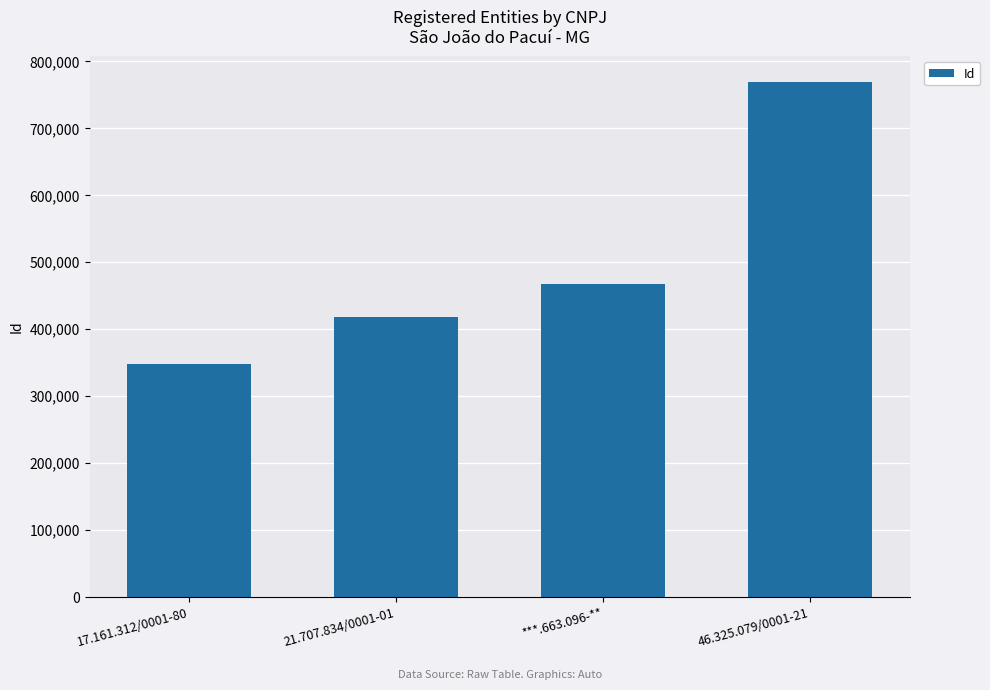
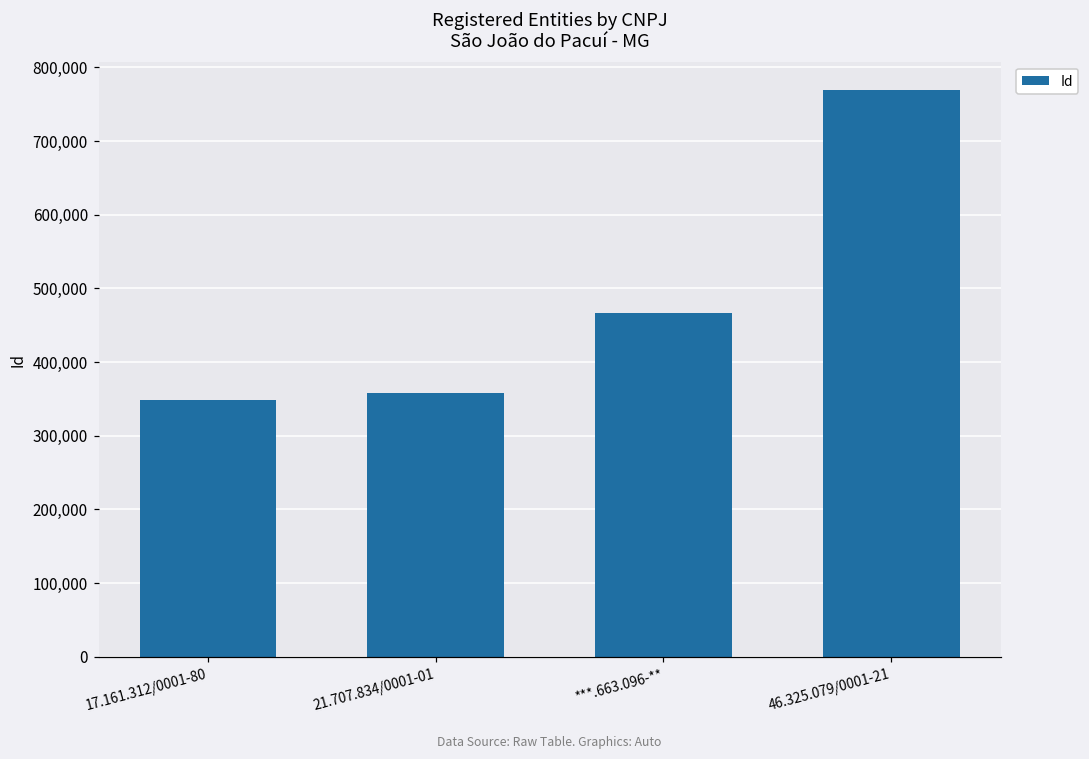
  {
    "17.161.312/0001-80": "350,000",
-   "21.707.834/0001-01": "420,000",
+   "21.707.834/0001-01": "360,000",
    "***.663.096-**": "470,000",
    "46.325.079/0001-21": "770,000"
  }
